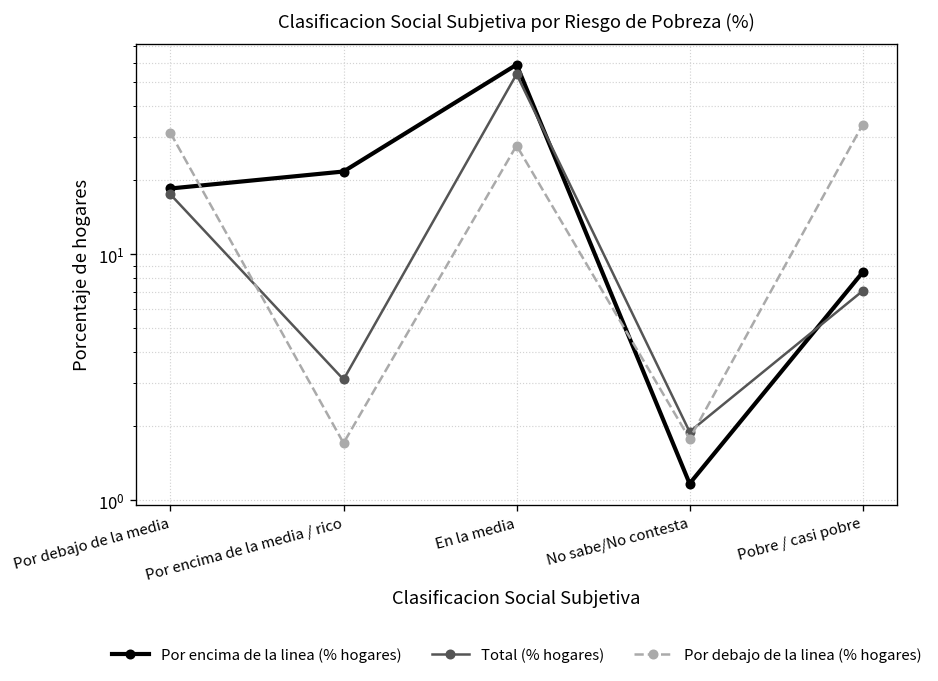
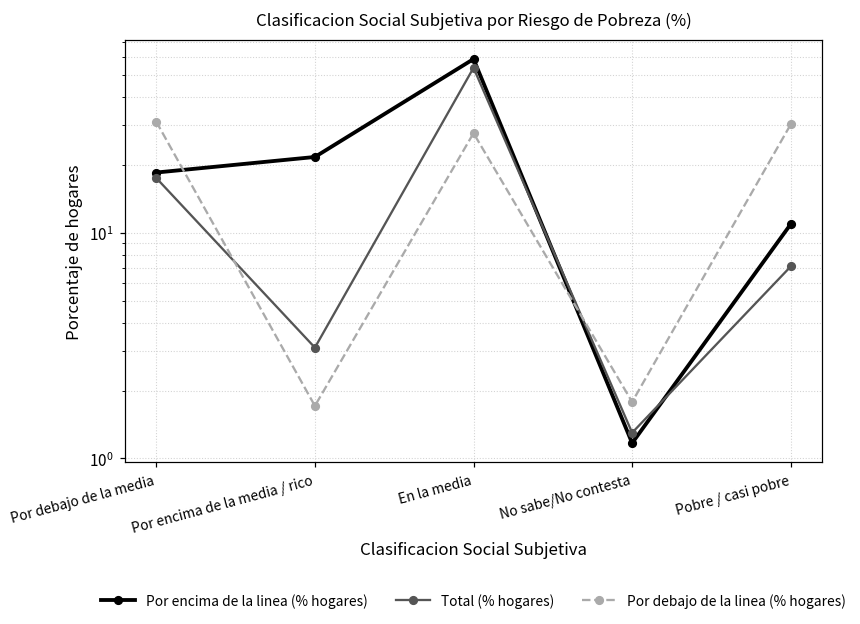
  {
    "Por encima de la linea (% hogares)": {
      "Por debajo de la media": 19,
      "Por encima de la media / rico": 22,
      "En la media": 59,
      "No sabe/No contesta": 1.2,
-     "Pobre / casi pobre": 8.5
+     "Pobre / casi pobre": 11
    },
    "Total (% hogares)": {
      "Por debajo de la media": 18,
      "Por encima de la media / rico": 3.1,
      "En la media": 54,
-     "No sabe/No contesta": 1.9,
+     "No sabe/No contesta": 1.3,
      "Pobre / casi pobre": 7.1
    },
    "Por debajo de la linea (% hogares)": {
      "Por debajo de la media": 31,
      "Por encima de la media / rico": 1.7,
      "En la media": 28,
      "No sabe/No contesta": 1.8,
-     "Pobre / casi pobre": 34
+     "Pobre / casi pobre": 30
    }
  }
